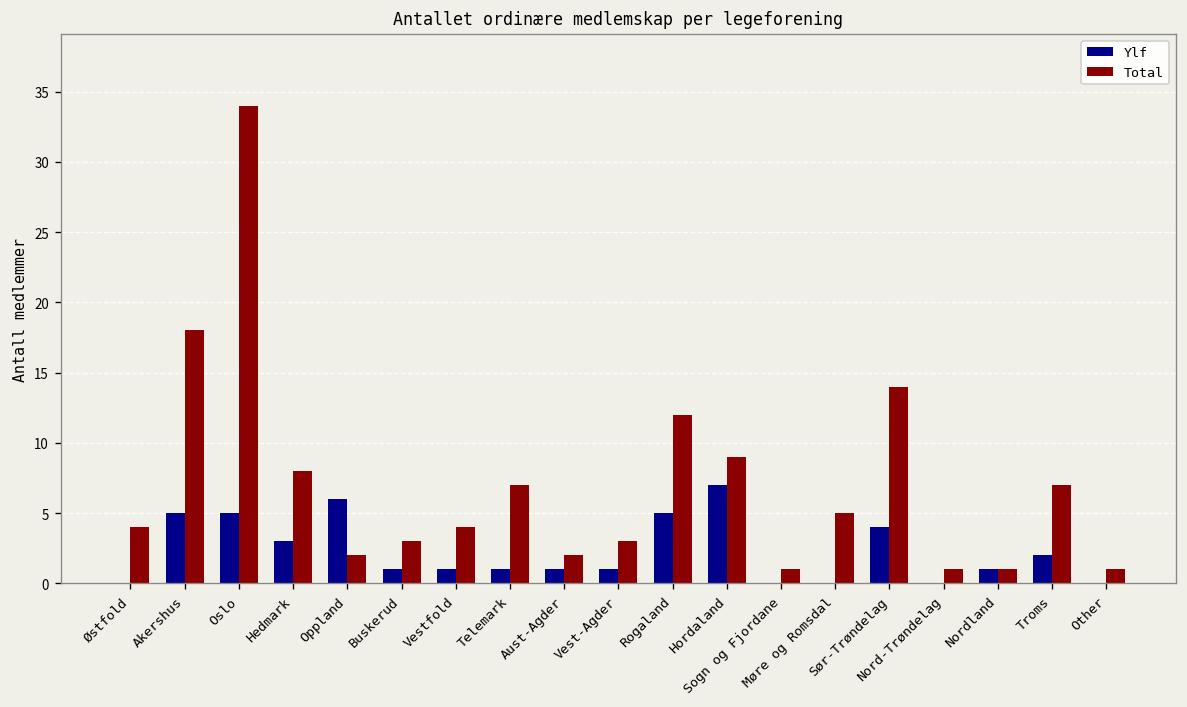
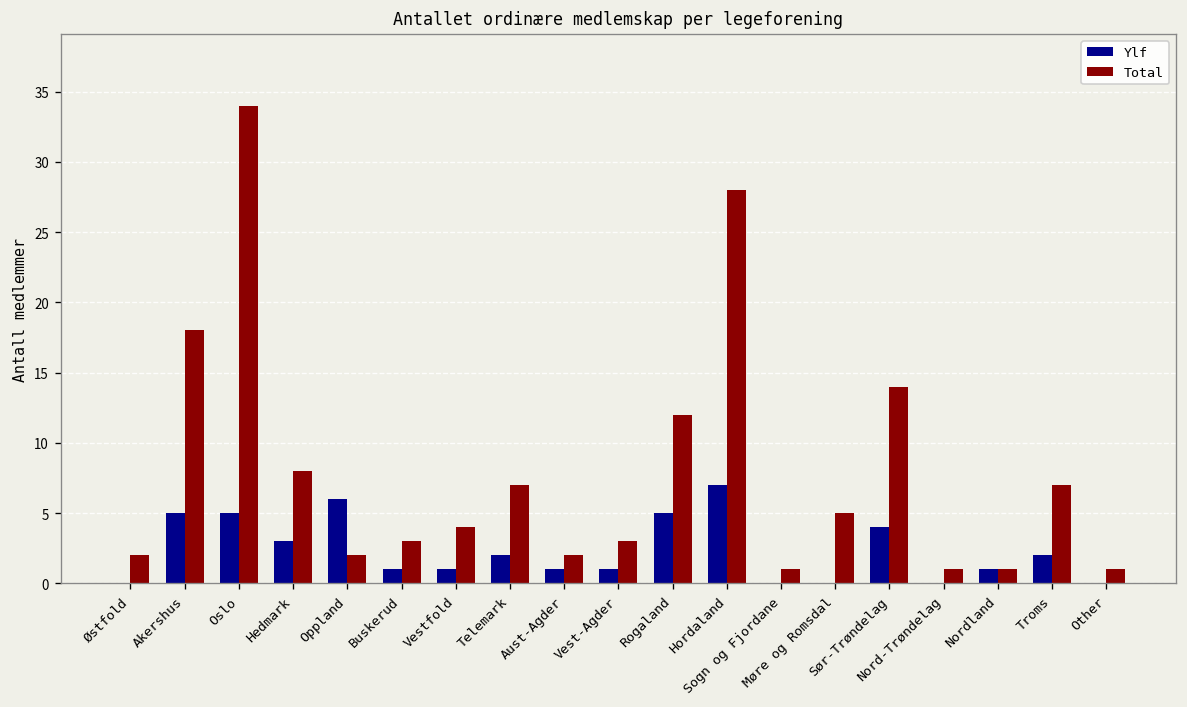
  {
    "Ylf": {
      "Østfold": 0,
      "Akershus": 5,
      "Oslo": 5,
      "Hedmark": 3,
      "Oppland": 6,
      "Buskerud": 1,
      "Vestfold": 1,
-     "Telemark": 1,
+     "Telemark": 2,
      "Aust-Agder": 1,
      "Vest-Agder": 1,
      "Rogaland": 5,
      "Hordaland": 7,
      "Sogn og Fjordane": 0,
      "Møre og Romsdal": 0,
      "Sør-Trøndelag": 4,
      "Nord-Trøndelag": 0,
      "Nordland": 1,
      "Troms": 2,
      "Other": 0
    },
    "Total": {
-     "Østfold": 4,
+     "Østfold": 2,
      "Akershus": 18,
      "Oslo": 34,
      "Hedmark": 8,
      "Oppland": 2,
      "Buskerud": 3,
      "Vestfold": 4,
      "Telemark": 7,
      "Aust-Agder": 2,
      "Vest-Agder": 3,
      "Rogaland": 12,
-     "Hordaland": 9,
+     "Hordaland": 28,
      "Sogn og Fjordane": 1,
      "Møre og Romsdal": 5,
      "Sør-Trøndelag": 14,
      "Nord-Trøndelag": 1,
      "Nordland": 1,
      "Troms": 7,
      "Other": 1
    }
  }
